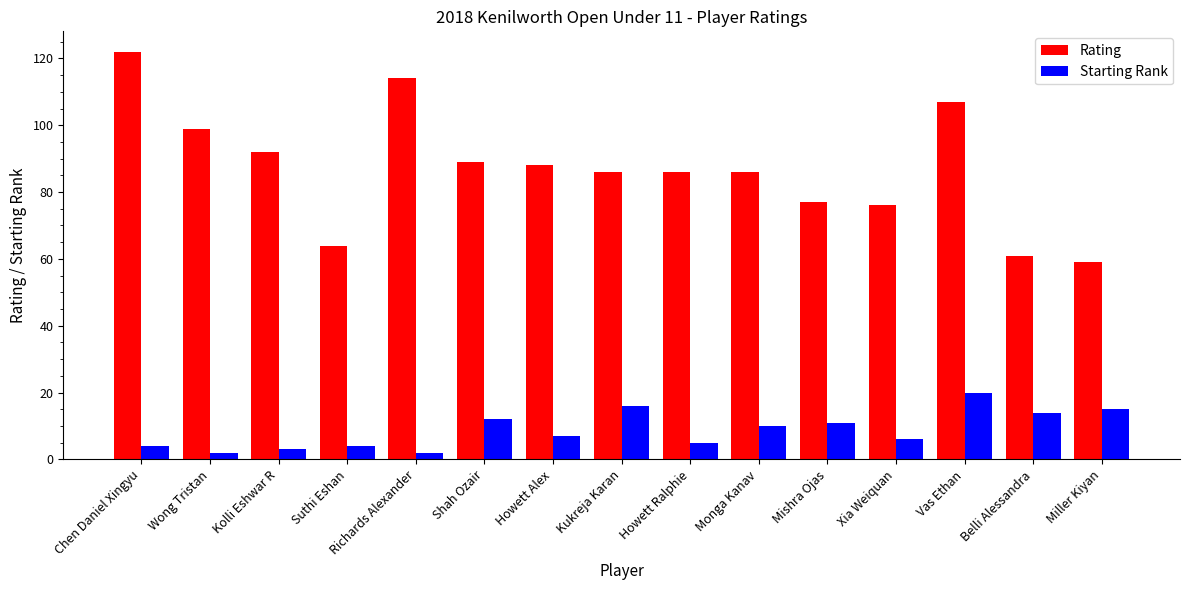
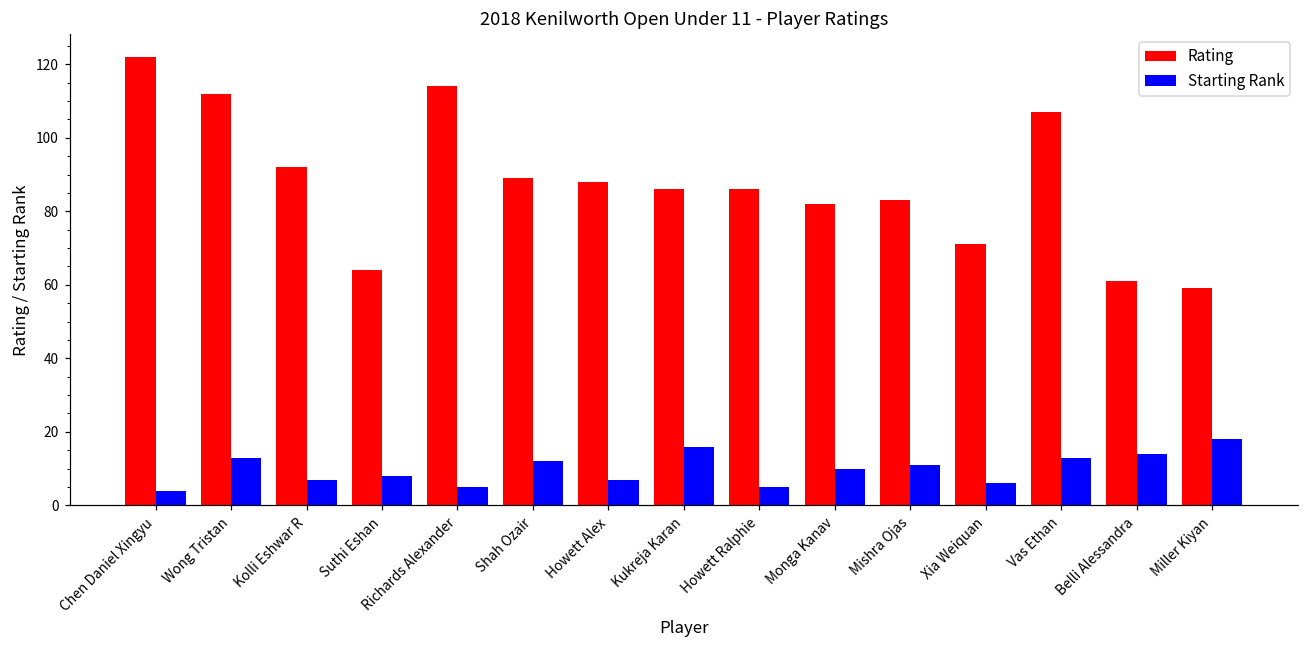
  {
    "Rating": {
      "Chen Daniel Xingyu": 122,
-     "Wong Tristan": 99,
+     "Wong Tristan": 112,
      "Kolli Eshwar R": 92,
      "Suthi Eshan": 64,
      "Richards Alexander": 114,
      "Shah Ozair": 89,
      "Howett Alex": 88,
      "Kukreja Karan": 86,
      "Howett Ralphie": 86,
-     "Monga Kanav": 86,
-     "Mishra Ojas": 77,
-     "Xia Weiquan": 76,
+     "Monga Kanav": 82,
+     "Mishra Ojas": 83,
+     "Xia Weiquan": 71,
      "Vas Ethan": 107,
      "Belli Alessandra": 61,
      "Miller Kiyan": 59
    },
    "Starting Rank": {
      "Chen Daniel Xingyu": 4,
-     "Wong Tristan": 2,
-     "Kolli Eshwar R": 3,
-     "Suthi Eshan": 4,
-     "Richards Alexander": 2,
+     "Wong Tristan": 13,
+     "Kolli Eshwar R": 7,
+     "Suthi Eshan": 8,
+     "Richards Alexander": 5,
      "Shah Ozair": 12,
      "Howett Alex": 7,
      "Kukreja Karan": 16,
      "Howett Ralphie": 5,
      "Monga Kanav": 10,
      "Mishra Ojas": 11,
      "Xia Weiquan": 6,
-     "Vas Ethan": 20,
+     "Vas Ethan": 13,
      "Belli Alessandra": 14,
-     "Miller Kiyan": 15
+     "Miller Kiyan": 18
    }
  }
